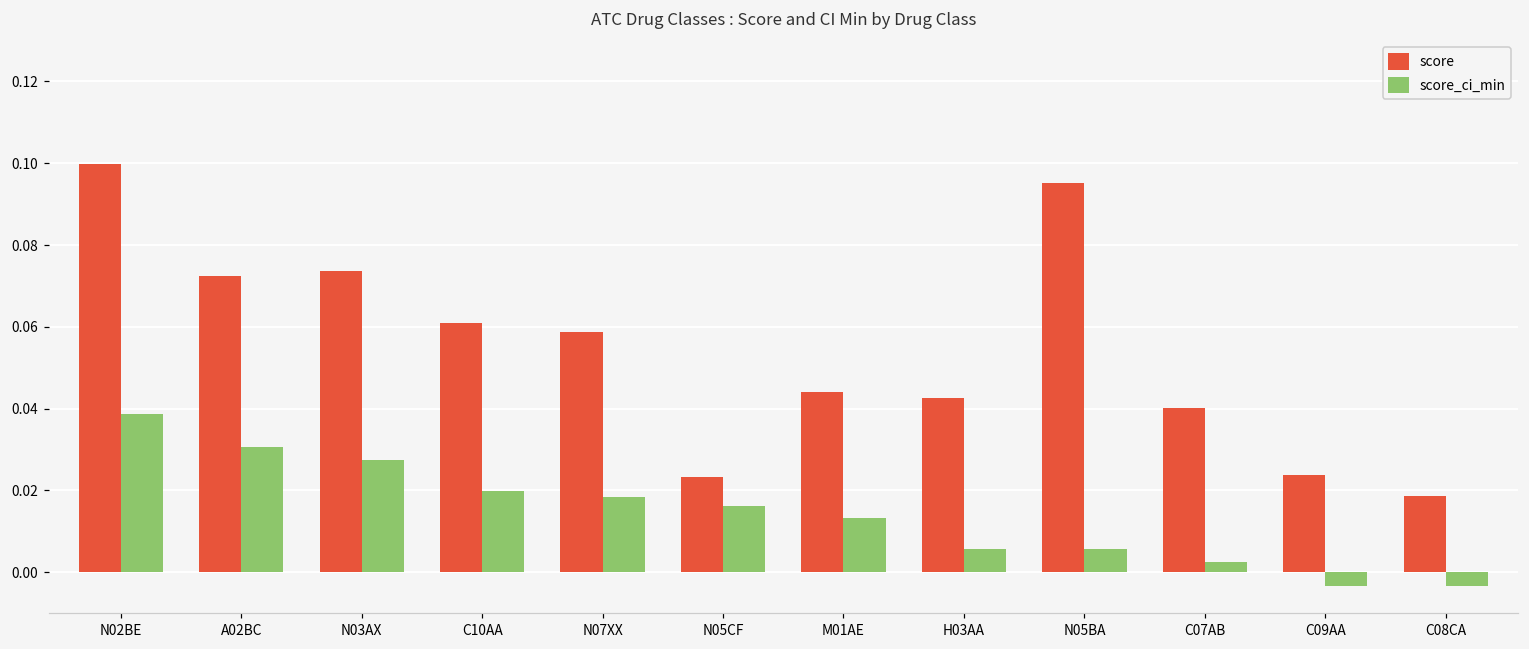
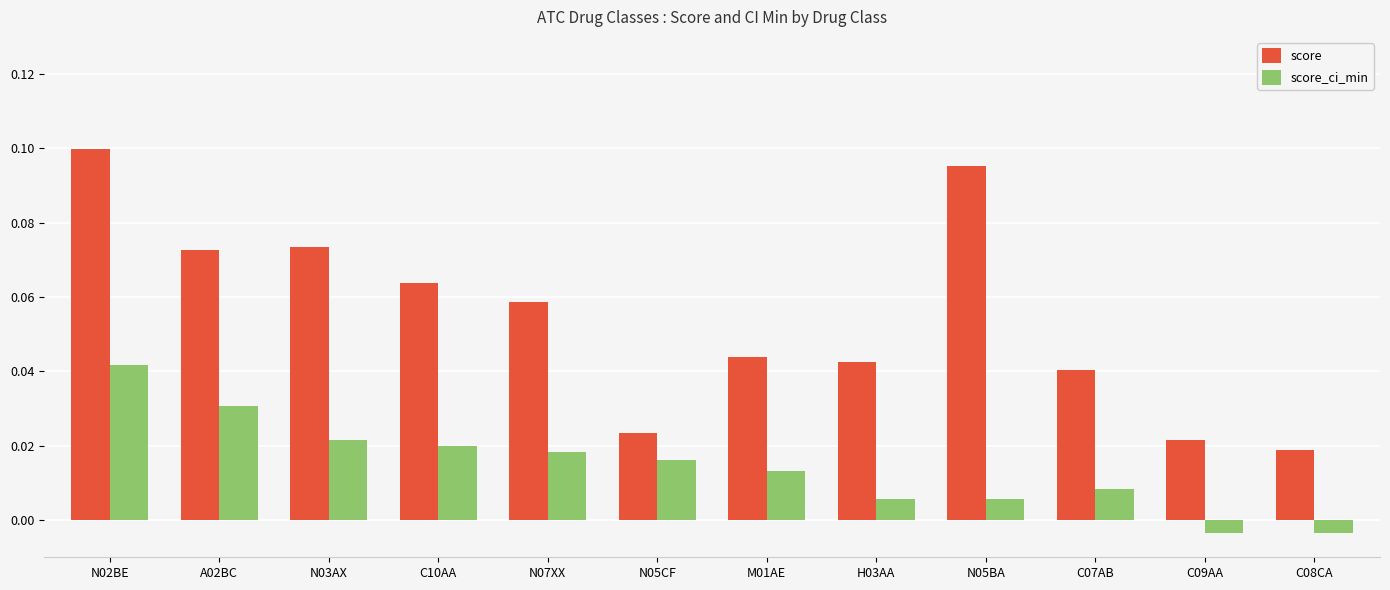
  {
    "score": {
      "N02BE": 0.100,
      "A02BC": 0.073,
      "N03AX": 0.074,
-     "C10AA": 0.061,
+     "C10AA": 0.064,
      "N07XX": 0.059,
      "N05CF": 0.023,
      "M01AE": 0.044,
      "H03AA": 0.043,
      "N05BA": 0.095,
      "C07AB": 0.040,
-     "C09AA": 0.024,
+     "C09AA": 0.022,
      "C08CA": 0.019
    },
    "score_ci_min": {
-     "N02BE": 0.039,
+     "N02BE": 0.042,
      "A02BC": 0.031,
-     "N03AX": 0.027,
+     "N03AX": 0.022,
      "C10AA": 0.020,
      "N07XX": 0.018,
      "N05CF": 0.016,
      "M01AE": 0.013,
      "H03AA": 0.006,
      "N05BA": 0.006,
-     "C07AB": 0.002,
+     "C07AB": 0.008,
      "C09AA": -0.003,
      "C08CA": -0.003
    }
  }
